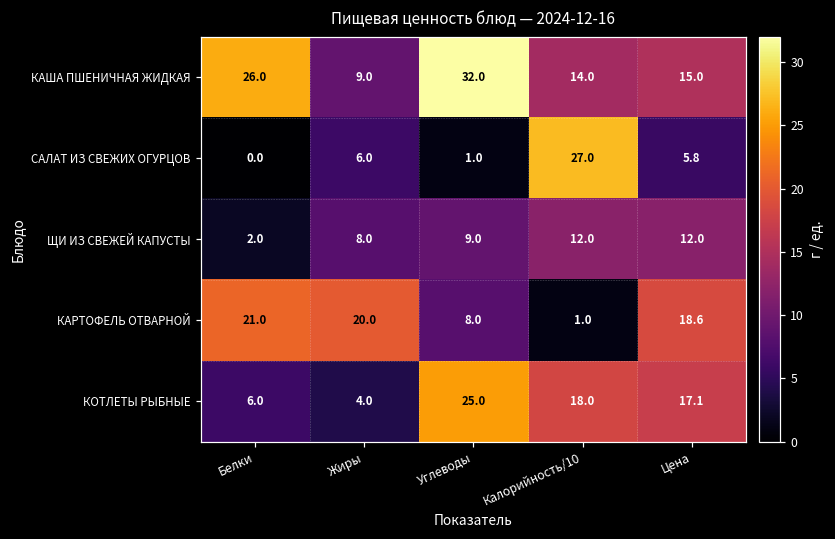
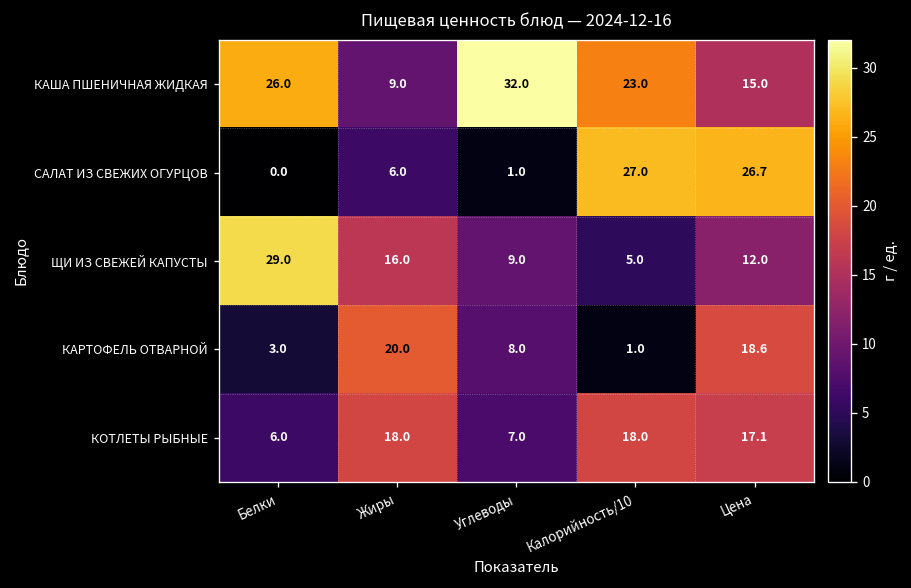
  {
    "КАША ПШЕНИЧНАЯ ЖИДКАЯ": {
      "Белки": 26.0,
      "Жиры": 9.0,
      "Углеводы": 32.0,
-     "Калорийность/10": 14.0,
+     "Калорийность/10": 23.0,
      "Цена": 15.0
    },
    "САЛАТ ИЗ СВЕЖИХ ОГУРЦОВ": {
      "Белки": 0.0,
      "Жиры": 6.0,
      "Углеводы": 1.0,
      "Калорийность/10": 27.0,
-     "Цена": 5.8
+     "Цена": 26.7
    },
    "ЩИ ИЗ СВЕЖЕЙ КАПУСТЫ": {
-     "Белки": 2.0,
-     "Жиры": 8.0,
+     "Белки": 29.0,
+     "Жиры": 16.0,
      "Углеводы": 9.0,
-     "Калорийность/10": 12.0,
+     "Калорийность/10": 5.0,
      "Цена": 12.0
    },
    "КАРТОФЕЛЬ ОТВАРНОЙ": {
-     "Белки": 21.0,
+     "Белки": 3.0,
      "Жиры": 20.0,
      "Углеводы": 8.0,
      "Калорийность/10": 1.0,
      "Цена": 18.6
    },
    "КОТЛЕТЫ РЫБНЫЕ": {
      "Белки": 6.0,
-     "Жиры": 4.0,
-     "Углеводы": 25.0,
+     "Жиры": 18.0,
+     "Углеводы": 7.0,
      "Калорийность/10": 18.0,
      "Цена": 17.1
    }
  }
